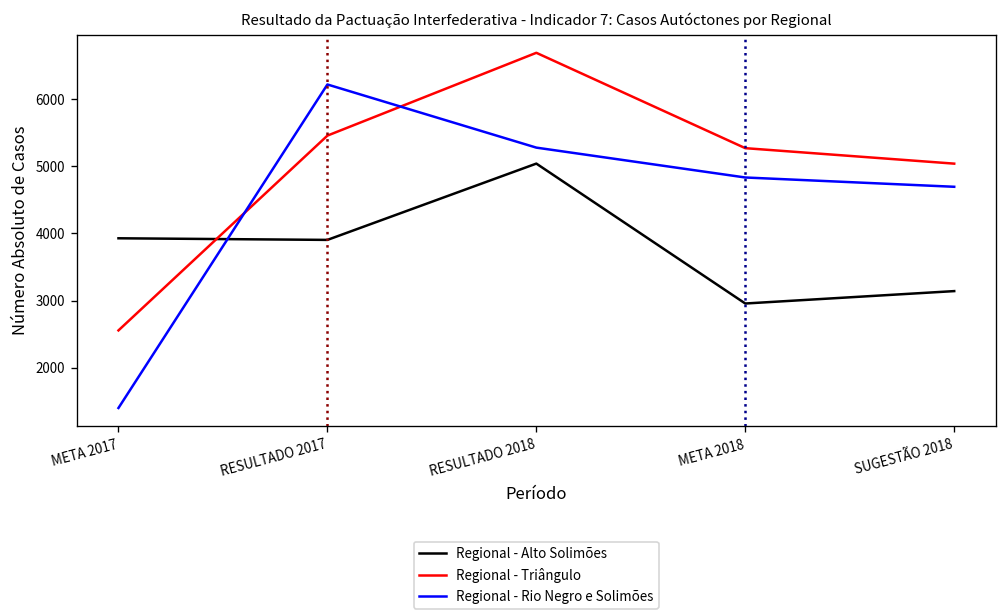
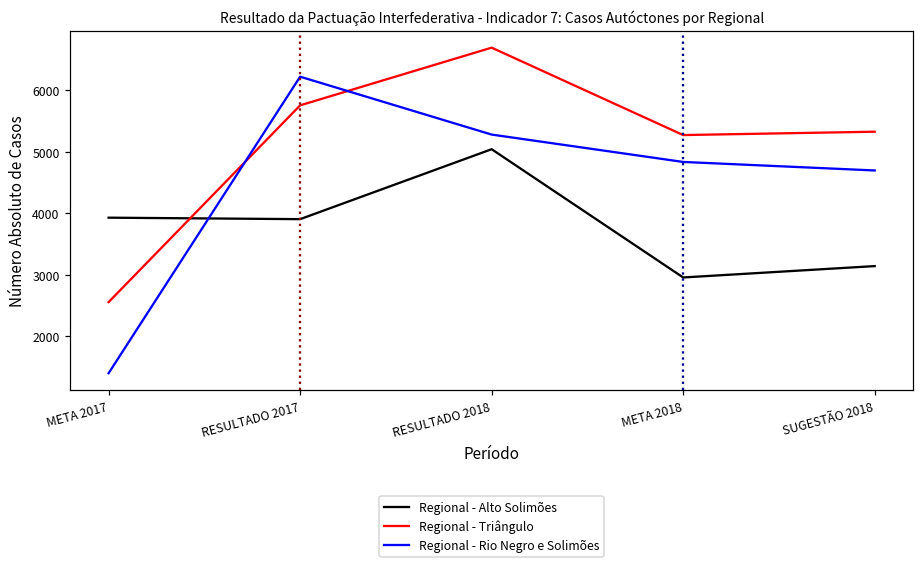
  {
    "Regional - Alto Solimões": {
      "META 2017": 3900,
      "RESULTADO 2017": 3900,
      "RESULTADO 2018": 5000,
      "META 2018": 3000,
      "SUGESTÃO 2018": 3100
    },
    "Regional - Triângulo": {
      "META 2017": 2600,
-     "RESULTADO 2017": 5500,
+     "RESULTADO 2017": 5800,
      "RESULTADO 2018": 6700,
      "META 2018": 5300,
-     "SUGESTÃO 2018": 5000
+     "SUGESTÃO 2018": 5300
    },
    "Regional - Rio Negro e Solimões": {
      "META 2017": 1400,
      "RESULTADO 2017": 6200,
      "RESULTADO 2018": 5300,
      "META 2018": 4800,
      "SUGESTÃO 2018": 4700
    }
  }
